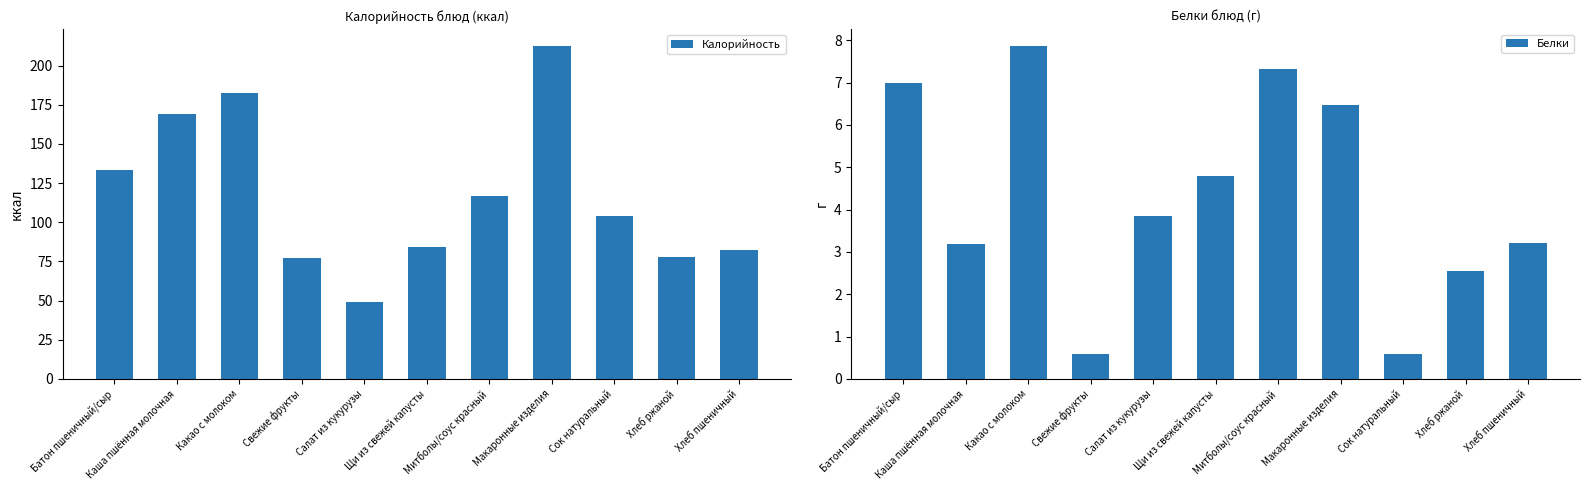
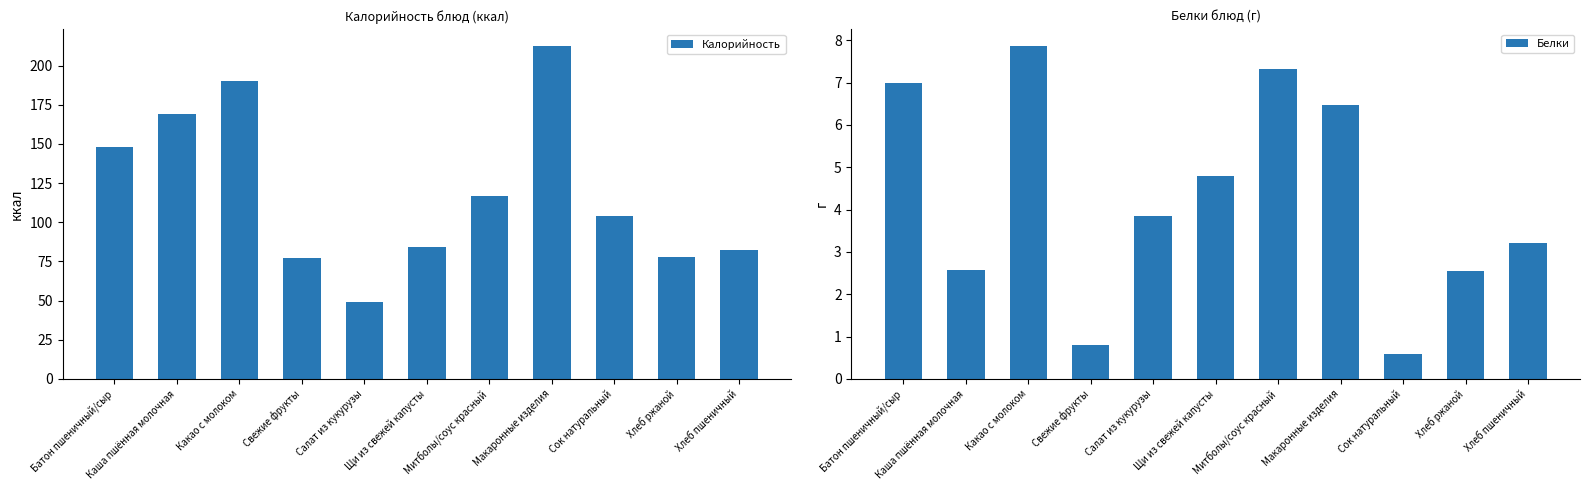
  {
    "Калорийность блюд (ккал)": {
-     "Батон пшеничный/сыр": 134,
+     "Батон пшеничный/сыр": 148,
      "Каша пшённая молочная": 169,
-     "Какао с молоком": 183,
+     "Какао с молоком": 190,
      "Свежие фрукты": 77,
      "Салат из кукурузы": 49,
      "Щи из свежей капусты": 84,
      "Митболы/соус красный": 117,
      "Макаронные изделия": 213,
      "Сок натуральный": 104,
      "Хлеб ржаной": 78,
      "Хлеб пшеничный": 82
    },
    "Белки блюд (г)": {
      "Батон пшеничный/сыр": 7.0,
-     "Каша пшённая молочная": 3.2,
+     "Каша пшённая молочная": 2.6,
      "Какао с молоком": 7.9,
-     "Свежие фрукты": 0.6,
+     "Свежие фрукты": 0.8,
      "Салат из кукурузы": 3.9,
      "Щи из свежей капусты": 4.8,
      "Митболы/соус красный": 7.3,
      "Макаронные изделия": 6.5,
      "Сок натуральный": 0.6,
      "Хлеб ржаной": 2.6,
      "Хлеб пшеничный": 3.2
    }
  }
